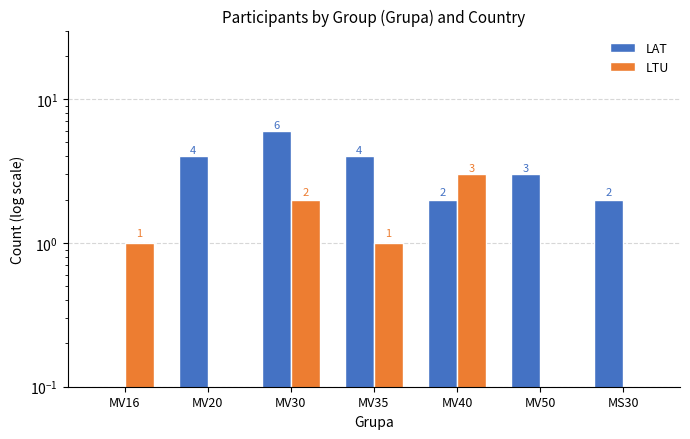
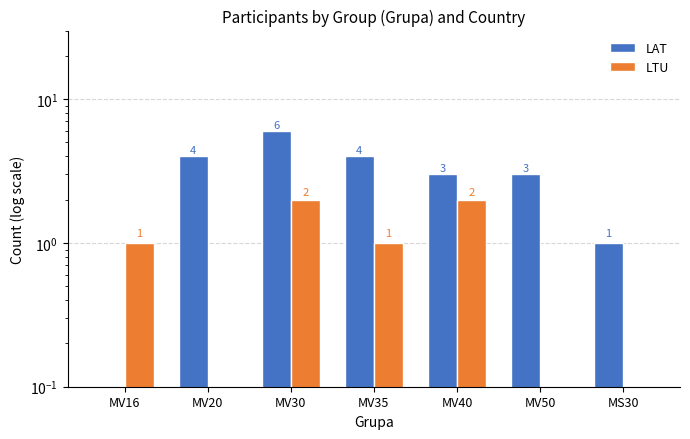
  {
    "LAT": {
      "MV20": 4,
      "MV30": 6,
      "MV35": 4,
-     "MV40": 2,
+     "MV40": 3,
      "MV50": 3,
-     "MS30": 2
+     "MS30": 1
    },
    "LTU": {
      "MV16": 1,
      "MV30": 2,
      "MV35": 1,
-     "MV40": 3
+     "MV40": 2
    }
  }
